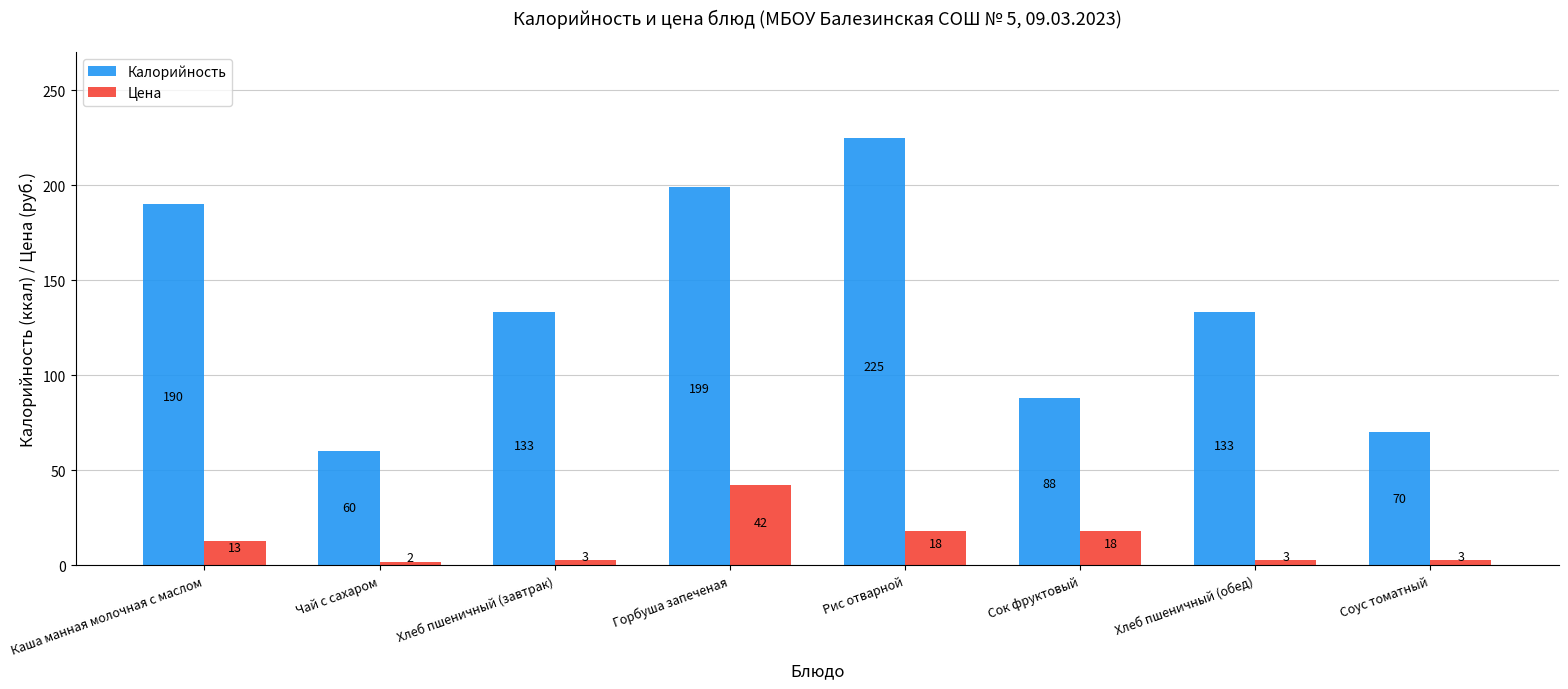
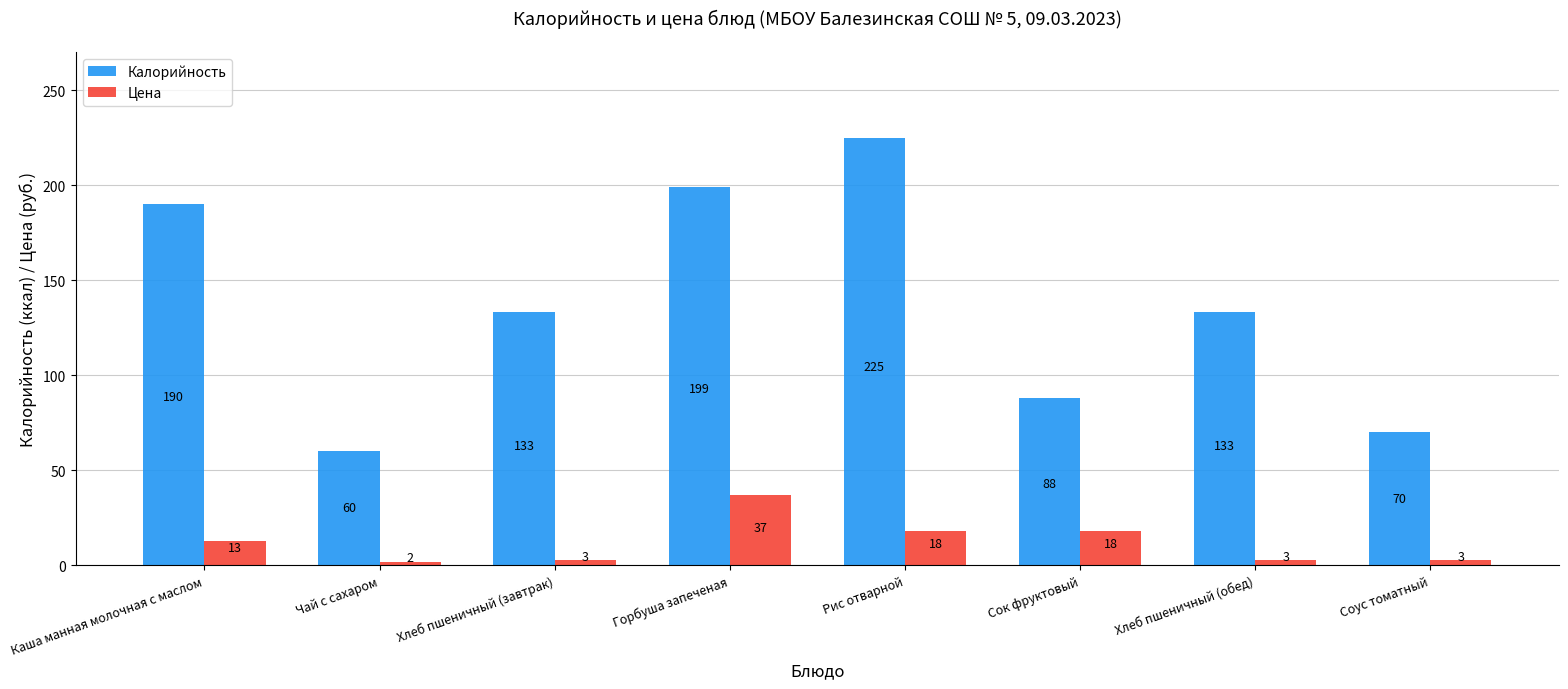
  {
    "Калорийность": {
      "Каша манная молочная с маслом": 190,
      "Чай с сахаром": 60,
      "Хлеб пшеничный (завтрак)": 133,
      "Горбуша запеченая": 199,
      "Рис отварной": 225,
      "Сок фруктовый": 88,
      "Хлеб пшеничный (обед)": 133,
      "Соус томатный": 70
    },
    "Цена": {
      "Каша манная молочная с маслом": 13,
      "Чай с сахаром": 2,
      "Хлеб пшеничный (завтрак)": 3,
-     "Горбуша запеченая": 42,
+     "Горбуша запеченая": 37,
      "Рис отварной": 18,
      "Сок фруктовый": 18,
      "Хлеб пшеничный (обед)": 3,
      "Соус томатный": 3
    }
  }
